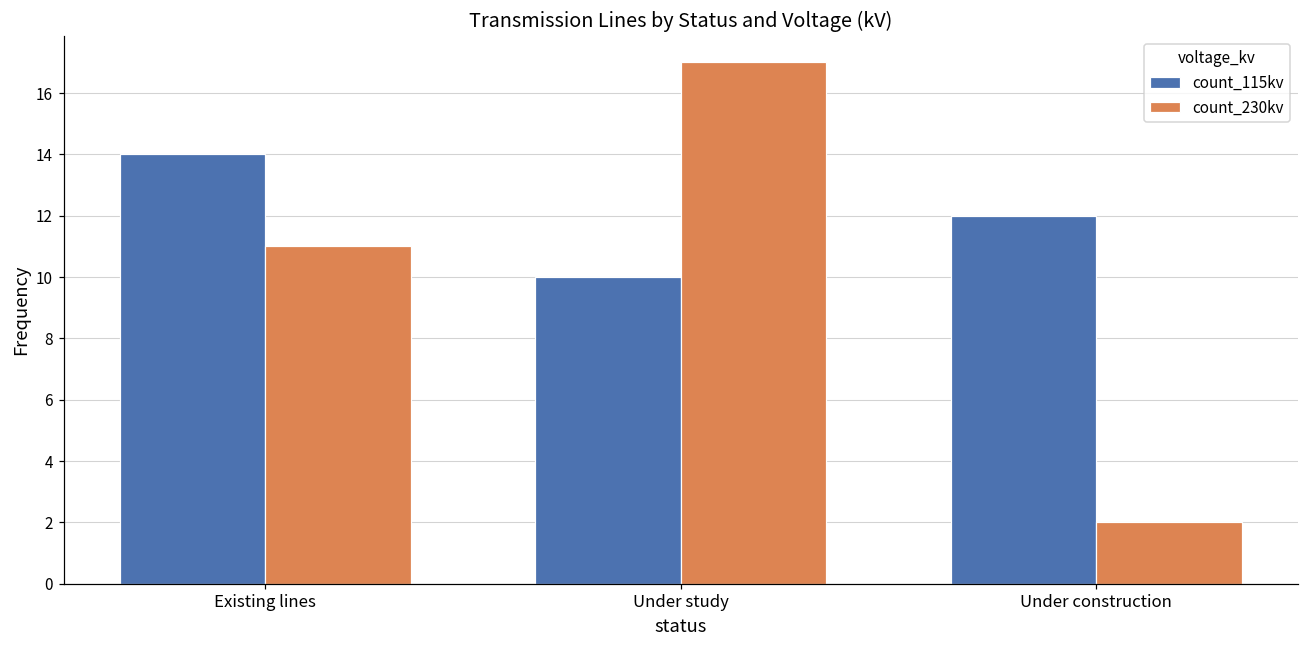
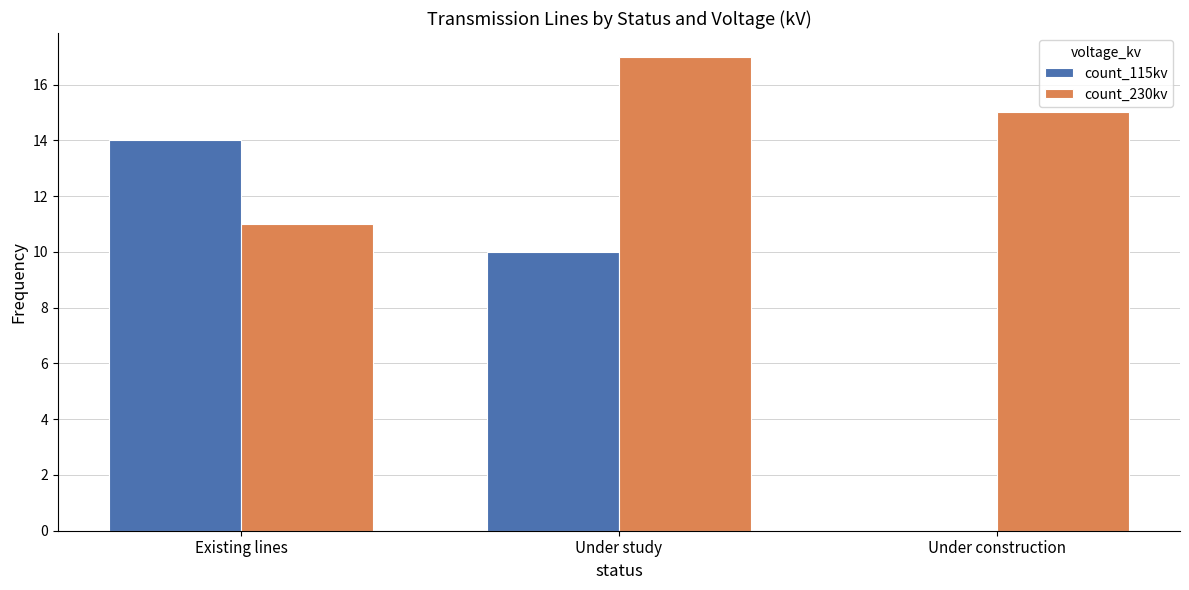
  {
    "count_115kv": {
      "Existing lines": 14,
      "Under study": 10,
-     "Under construction": 12
+     "Under construction": 0
    },
    "count_230kv": {
      "Existing lines": 11,
      "Under study": 17,
-     "Under construction": 2
+     "Under construction": 15
    }
  }
